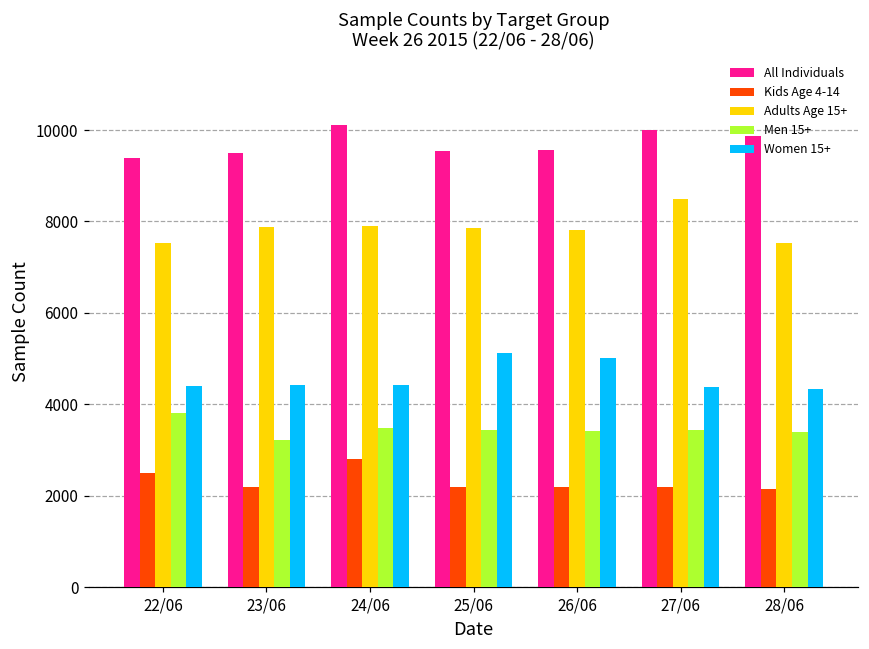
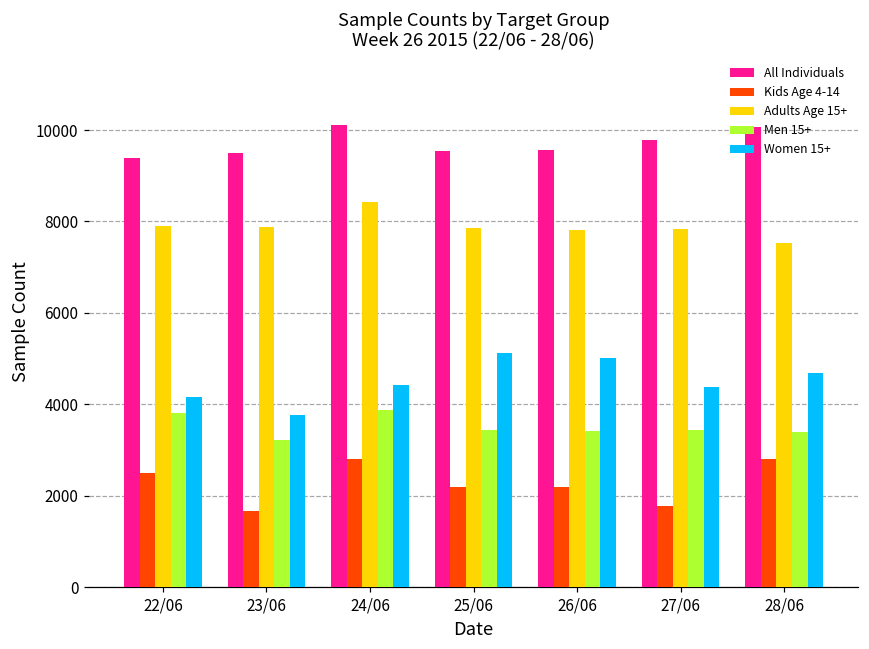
  {
    "All Individuals": {
      "22/06": 9400,
      "23/06": 9500,
      "24/06": 10100,
      "25/06": 9500,
      "26/06": 9600,
-     "27/06": 10000,
-     "28/06": 9900
+     "27/06": 9800,
+     "28/06": 10100
    },
    "Kids Age 4-14": {
      "22/06": 2500,
-     "23/06": 2200,
+     "23/06": 1700,
      "24/06": 2800,
      "25/06": 2200,
      "26/06": 2200,
-     "27/06": 2200,
-     "28/06": 2200
+     "27/06": 1800,
+     "28/06": 2800
    },
    "Adults Age 15+": {
-     "22/06": 7500,
+     "22/06": 7900,
      "23/06": 7900,
-     "24/06": 7900,
+     "24/06": 8400,
      "25/06": 7900,
      "26/06": 7800,
-     "27/06": 8500,
+     "27/06": 7800,
      "28/06": 7500
    },
    "Men 15+": {
      "22/06": 3800,
      "23/06": 3200,
-     "24/06": 3500,
+     "24/06": 3900,
      "25/06": 3400,
      "26/06": 3400,
      "27/06": 3400,
      "28/06": 3400
    },
    "Women 15+": {
-     "22/06": 4400,
-     "23/06": 4400,
+     "22/06": 4200,
+     "23/06": 3800,
      "24/06": 4400,
      "25/06": 5100,
      "26/06": 5000,
      "27/06": 4400,
-     "28/06": 4300
+     "28/06": 4700
    }
  }
